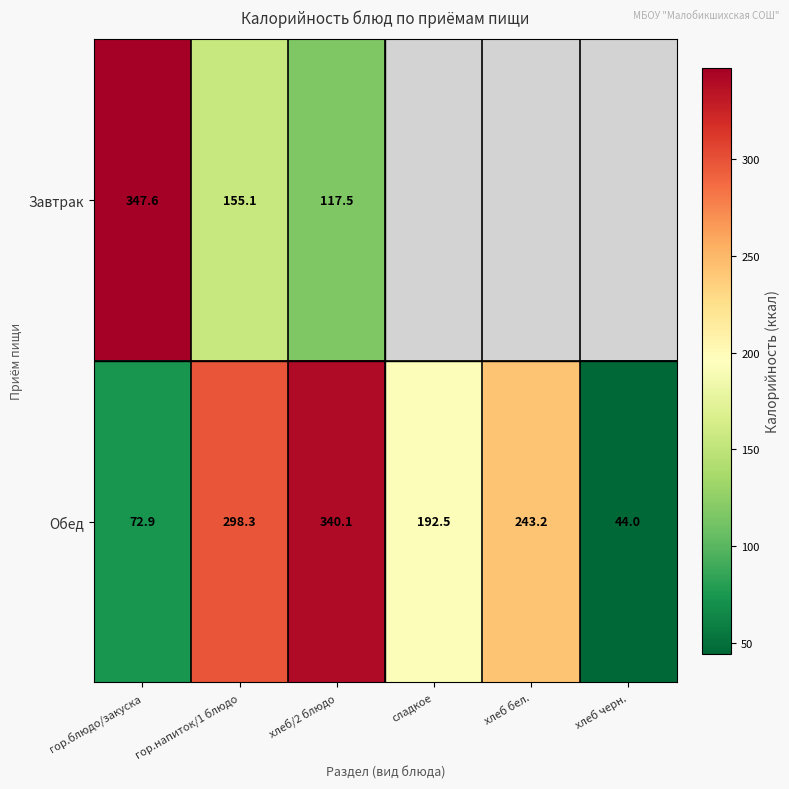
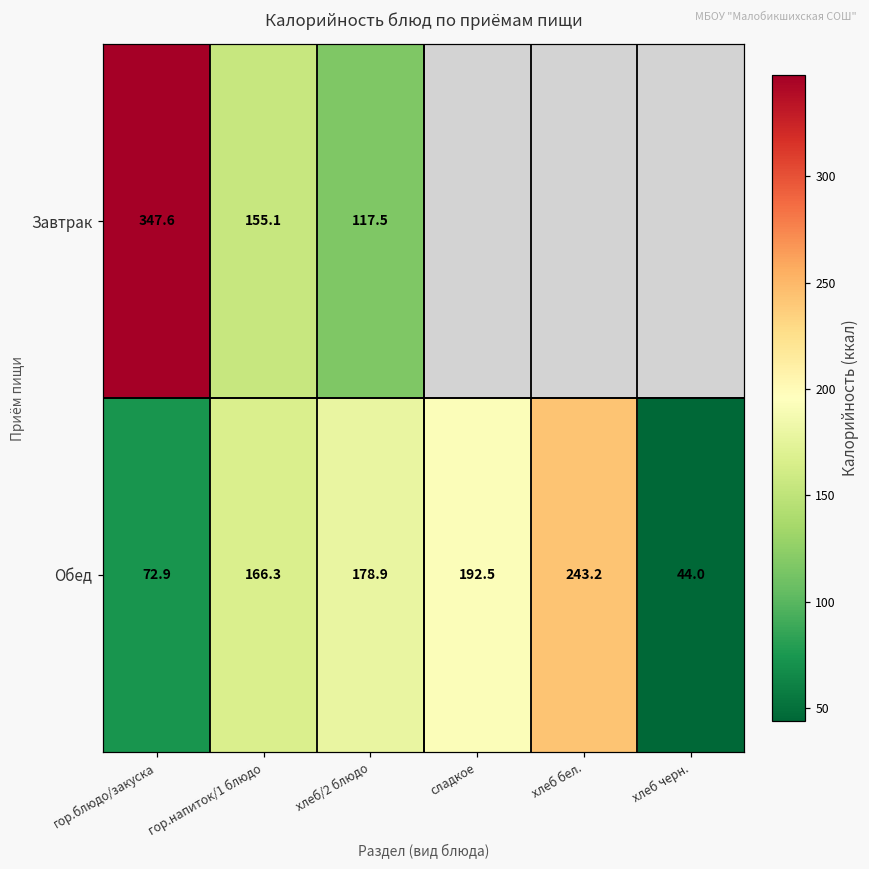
  {
    "Завтрак": {
      "гор.блюдо/закуска": 347.6,
      "гор.напиток/1 блюдо": 155.1,
      "хлеб/2 блюдо": 117.5
    },
    "Обед": {
      "гор.блюдо/закуска": 72.9,
-     "гор.напиток/1 блюдо": 298.3,
-     "хлеб/2 блюдо": 340.1,
+     "гор.напиток/1 блюдо": 166.3,
+     "хлеб/2 блюдо": 178.9,
      "сладкое": 192.5,
      "хлеб бел.": 243.2,
      "хлеб черн.": 44.0
    }
  }
